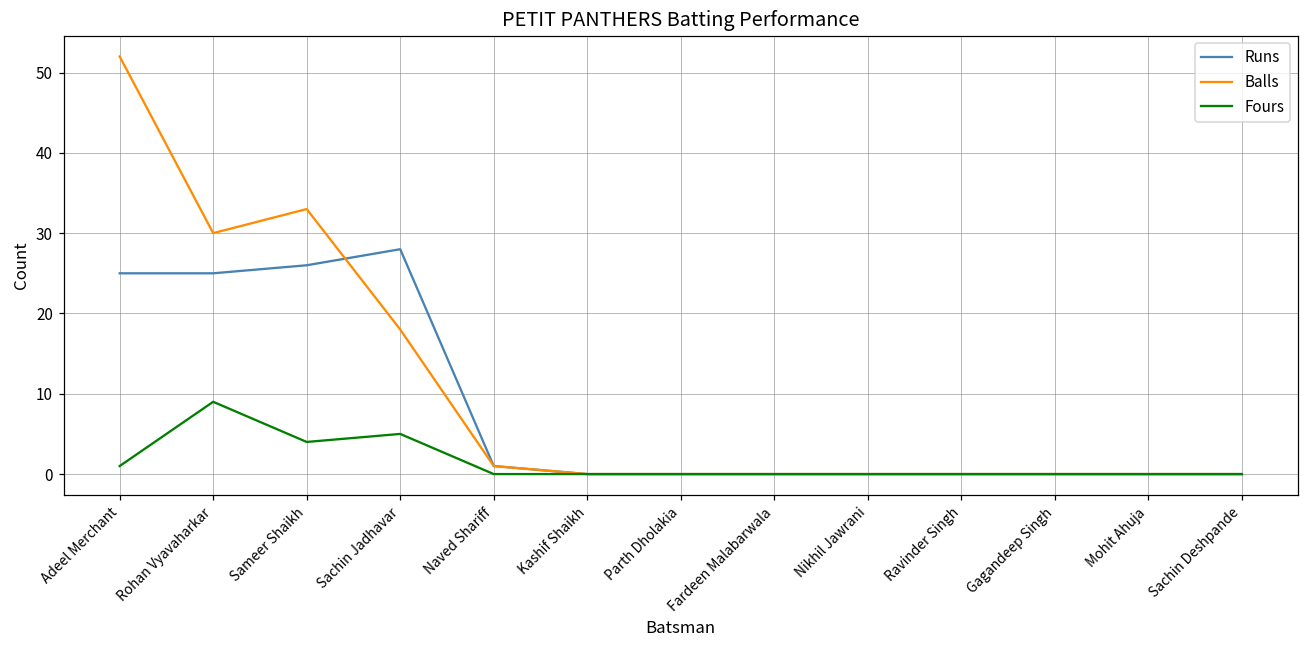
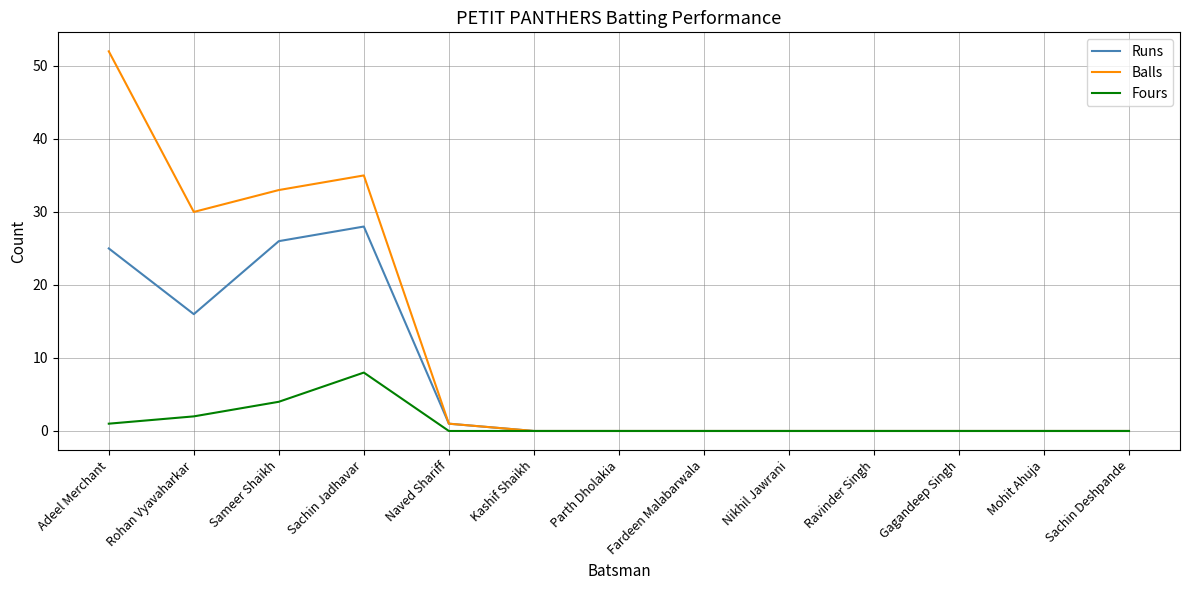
  {
    "Runs": {
      "Adeel Merchant": 25,
-     "Rohan Vyavaharkar": 25,
+     "Rohan Vyavaharkar": 16,
      "Sameer Shaikh": 26,
      "Sachin Jadhavar": 28
    },
    "Balls": {
      "Adeel Merchant": 52,
      "Rohan Vyavaharkar": 30,
      "Sameer Shaikh": 33,
-     "Sachin Jadhavar": 18
+     "Sachin Jadhavar": 35
    },
    "Fours": {
      "Adeel Merchant": 1,
-     "Rohan Vyavaharkar": 9,
+     "Rohan Vyavaharkar": 2,
      "Sameer Shaikh": 4,
-     "Sachin Jadhavar": 5,
+     "Sachin Jadhavar": 8,
      "Naved Shariff": 0
    }
  }
